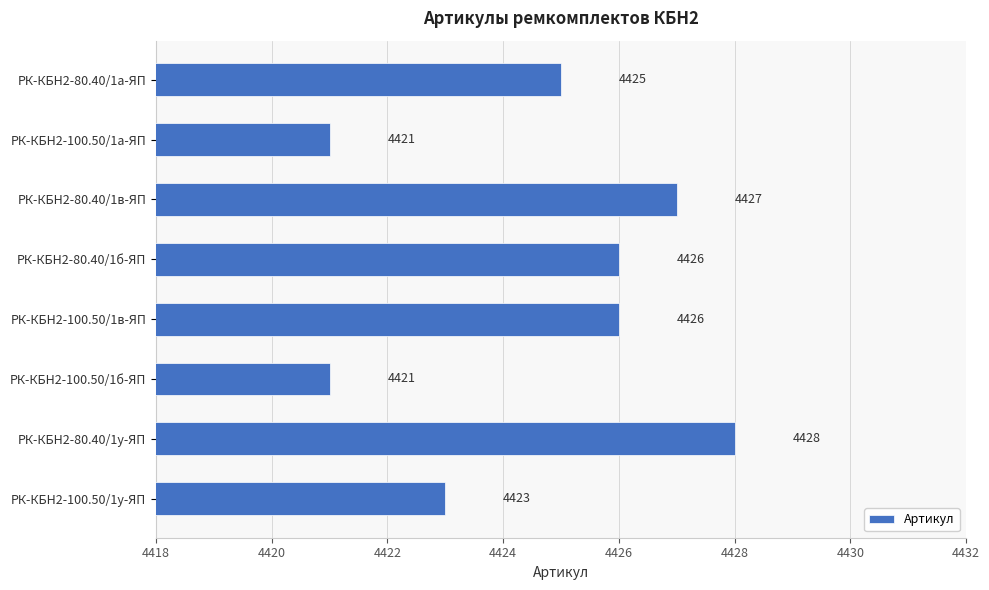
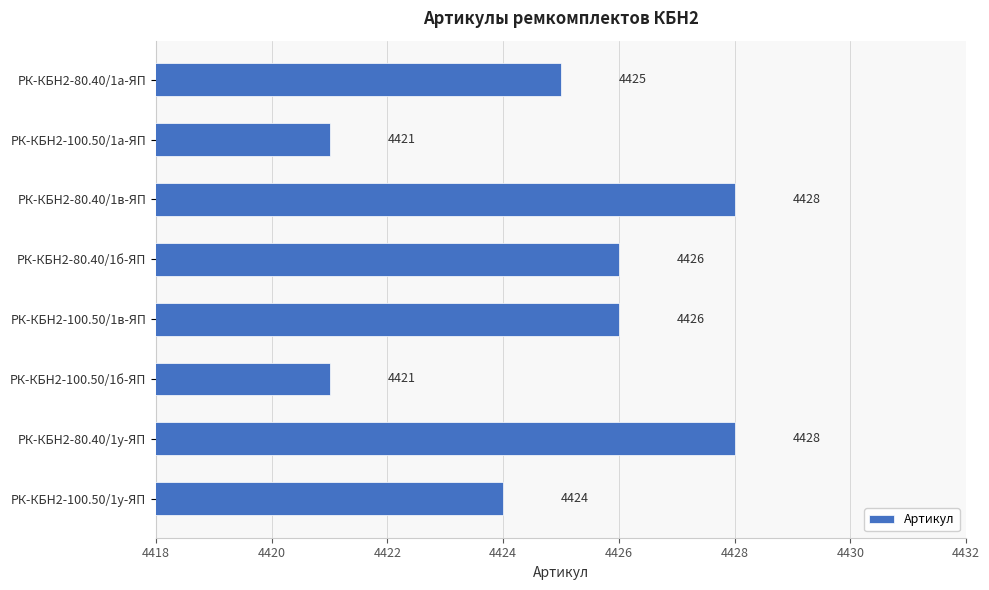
  {
-   "РК-КБН2-80.40/1в-ЯП": 4427,
-   "РК-КБН2-100.50/1у-ЯП": 4423
+   "РК-КБН2-80.40/1в-ЯП": 4428,
+   "РК-КБН2-100.50/1у-ЯП": 4424
  }
